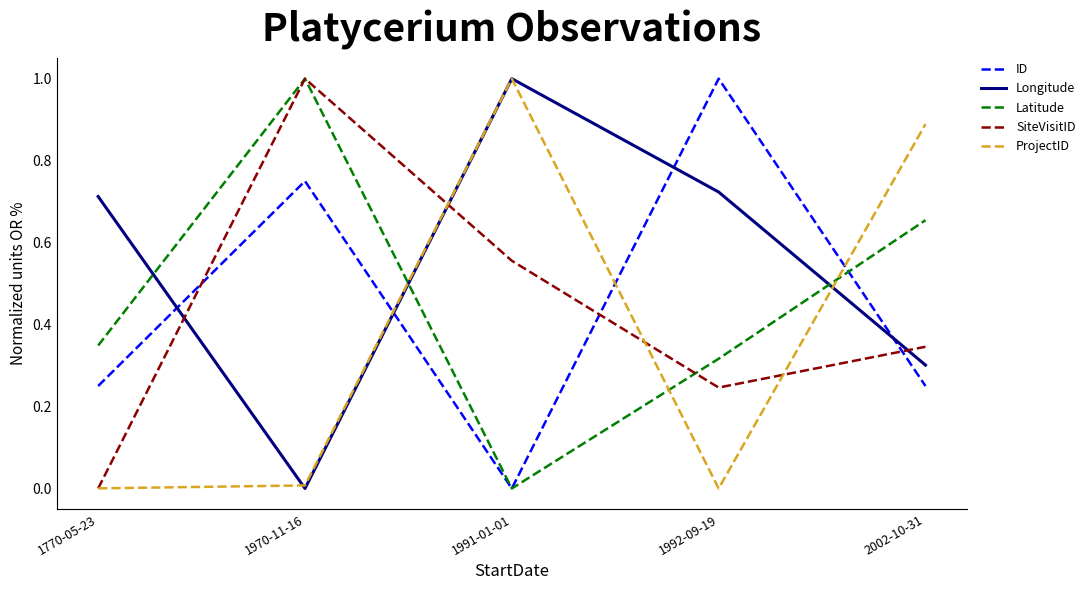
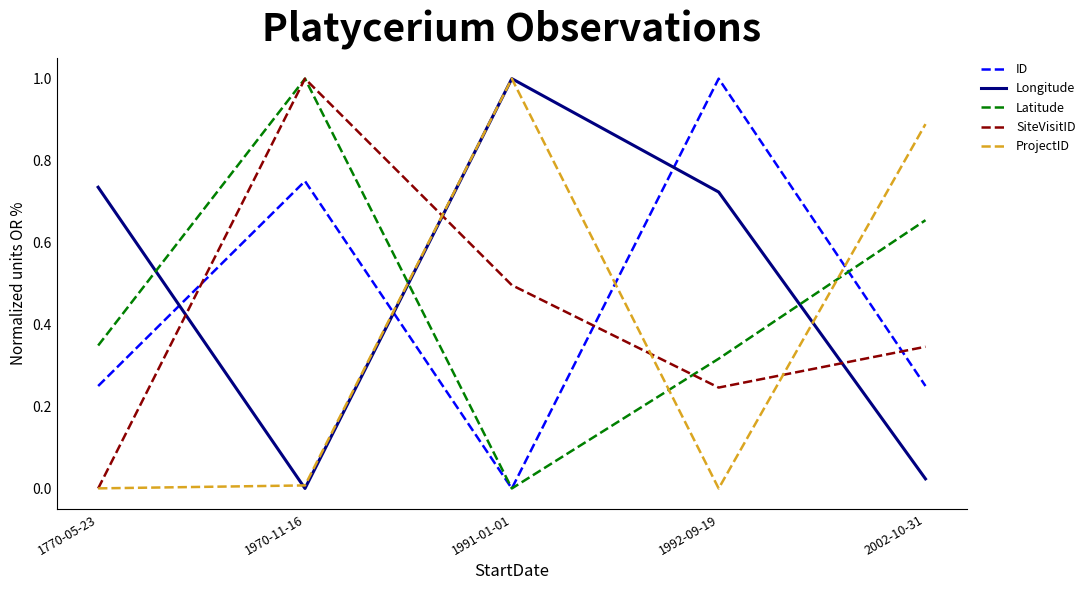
  {
    "ID": {
      "1770-05-23": 0.25,
      "1970-11-16": 0.75,
      "1992-09-19": 1.00,
      "2002-10-31": 0.25
    },
    "Longitude": {
-     "1770-05-23": 0.71,
+     "1770-05-23": 0.74,
      "1970-11-16": 0.00,
      "1992-09-19": 0.72,
-     "2002-10-31": 0.30
+     "2002-10-31": 0.02
    },
    "Latitude": {
      "1770-05-23": 0.35,
      "1992-09-19": 0.32,
      "2002-10-31": 0.65
    },
    "SiteVisitID": {
-     "1991-01-01": 0.56,
+     "1991-01-01": 0.50,
      "1992-09-19": 0.25,
      "2002-10-31": 0.35
    },
    "ProjectID": {
      "1970-11-16": 0.01,
      "1992-09-19": 0.00,
      "2002-10-31": 0.89
    }
  }
